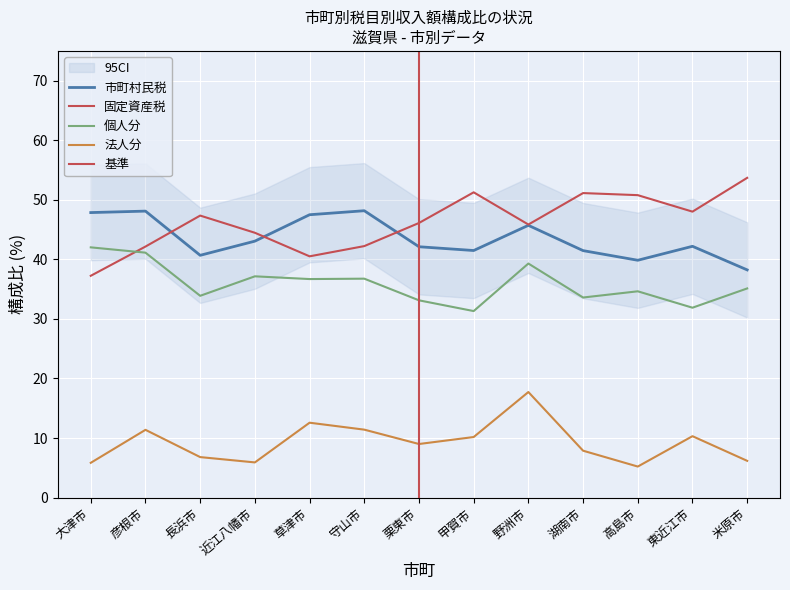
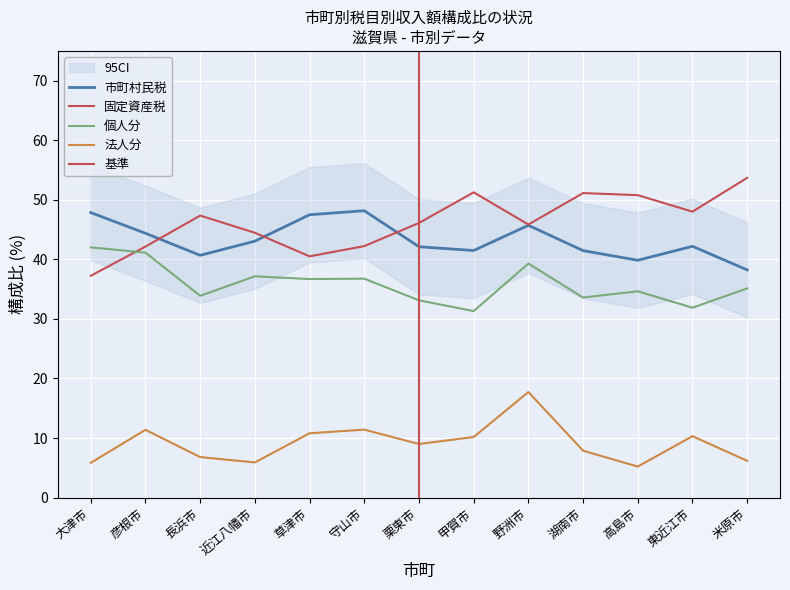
  {
    "市町村民税": {
      "大津市": 48,
-     "彦根市": 48,
+     "彦根市": 44,
      "長浜市": 41,
      "近江八幡市": 43,
      "草津市": 47,
      "守山市": 48,
      "栗東市": 42,
      "甲賀市": 41,
      "湖南市": 41,
      "高島市": 40,
      "東近江市": 42,
      "米原市": 38
    },
    "固定資産税": {
      "大津市": 37,
      "彦根市": 42,
      "長浜市": 47,
      "近江八幡市": 44,
      "草津市": 41,
      "守山市": 42,
      "栗東市": 46,
      "甲賀市": 51,
      "湖南市": 51,
      "高島市": 51,
      "東近江市": 48,
      "米原市": 54
    },
    "個人分": {
      "大津市": 42,
      "彦根市": 41,
      "長浜市": 34,
      "近江八幡市": 37,
      "草津市": 37,
      "守山市": 37,
      "栗東市": 33,
      "甲賀市": 31,
      "野洲市": 39,
      "湖南市": 34,
      "高島市": 35,
      "東近江市": 32,
      "米原市": 35
    },
    "法人分": {
      "大津市": 6,
      "彦根市": 11,
      "長浜市": 7,
      "近江八幡市": 6,
-     "草津市": 13,
+     "草津市": 11,
      "守山市": 11,
      "栗東市": 9,
      "甲賀市": 10,
      "野洲市": 18,
      "湖南市": 8,
      "高島市": 5,
      "東近江市": 10,
      "米原市": 6
    }
  }
